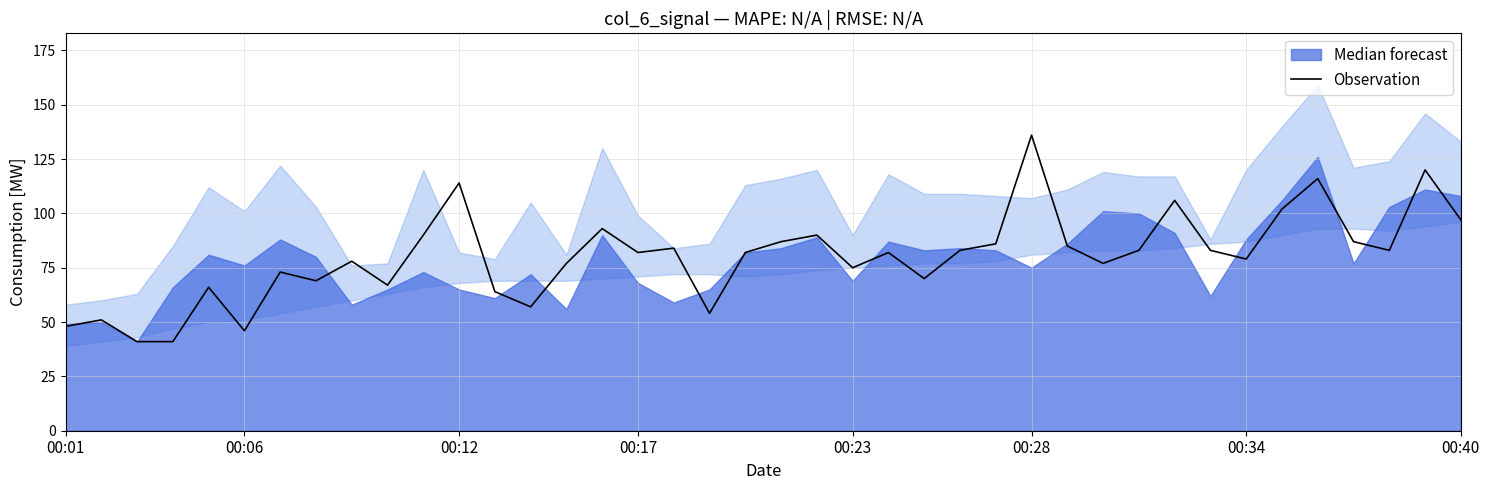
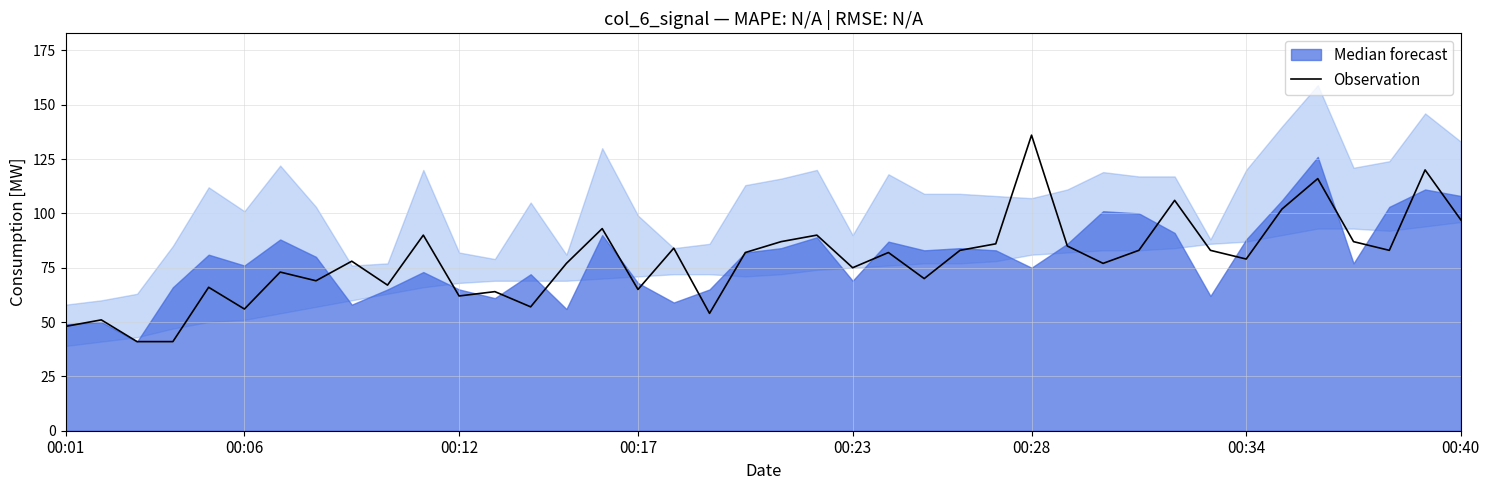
  {
    "Observation": {
-     "00:06": 46,
-     "00:12": 114,
-     "00:17": 82,
+     "00:06": 56,
+     "00:12": 62,
+     "00:17": 65,
      "00:23": 75,
      "00:28": 136,
      "00:34": 79,
      "00:40": 97
    }
  }
